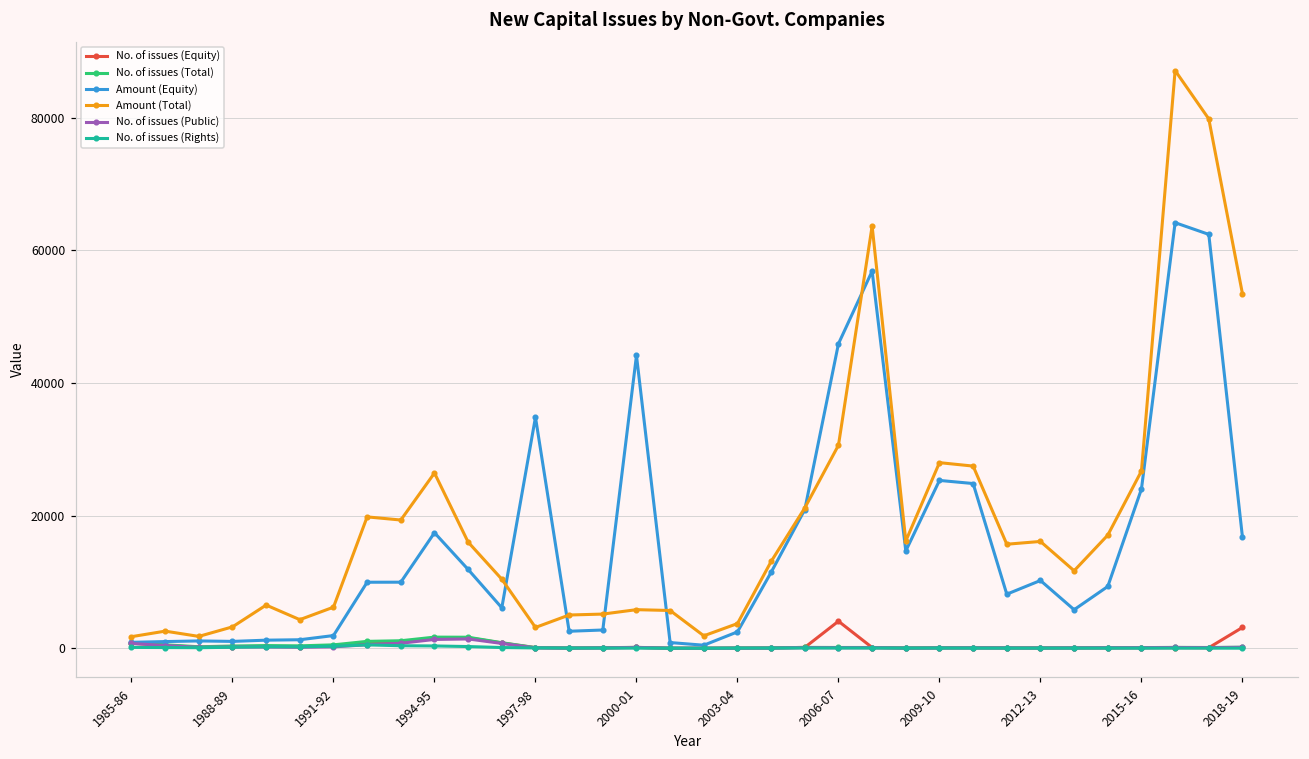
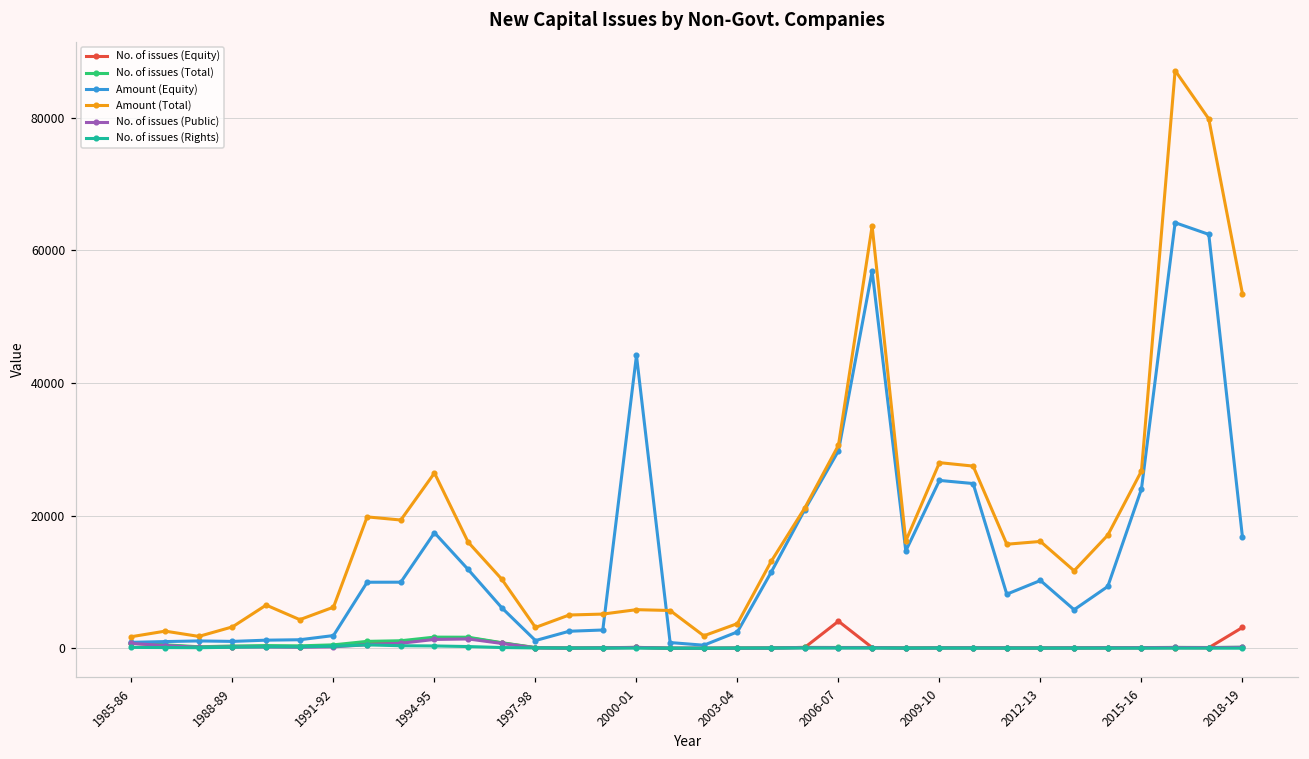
  {
    "No. of issues (Equity)": {
      "2006-07": 4000,
      "2018-19": 3000
    },
    "Amount (Equity)": {
      "1988-89": 1000,
      "1991-92": 2000,
      "1994-95": 17000,
-     "1997-98": 35000,
+     "1997-98": 1000,
      "2000-01": 44000,
      "2003-04": 2000,
-     "2006-07": 46000,
+     "2006-07": 30000,
      "2009-10": 25000,
      "2012-13": 10000,
      "2015-16": 24000,
      "2018-19": 17000
    },
    "Amount (Total)": {
      "1985-86": 2000,
      "1988-89": 3000,
      "1991-92": 6000,
      "1994-95": 26000,
      "1997-98": 3000,
      "2000-01": 6000,
      "2003-04": 4000,
      "2006-07": 31000,
      "2009-10": 28000,
      "2012-13": 16000,
      "2015-16": 27000,
      "2018-19": 53000
    }
  }
